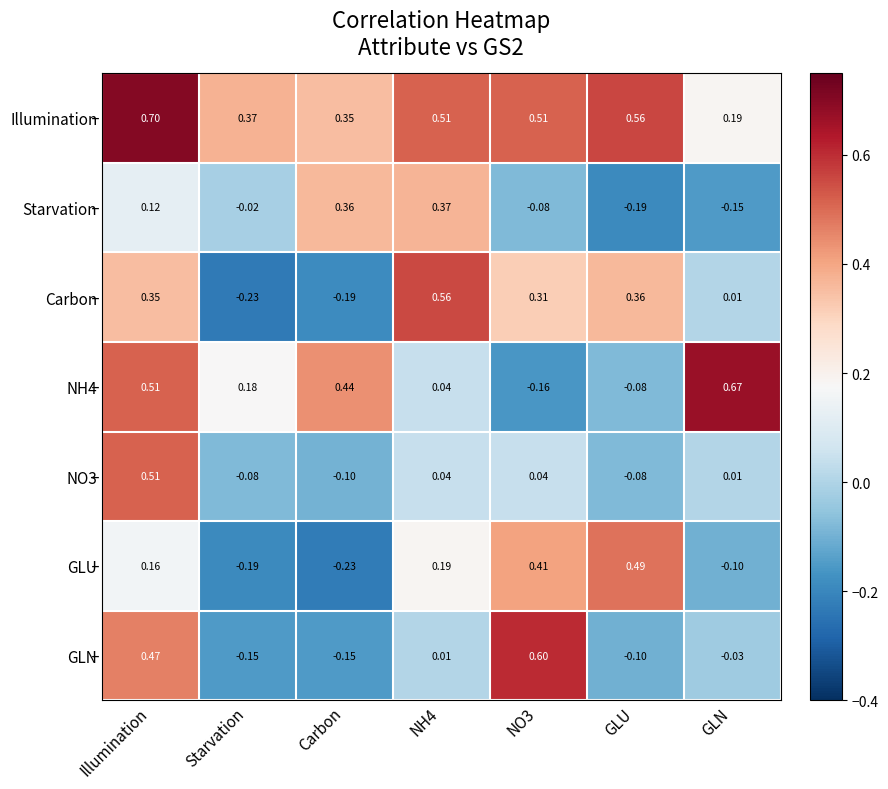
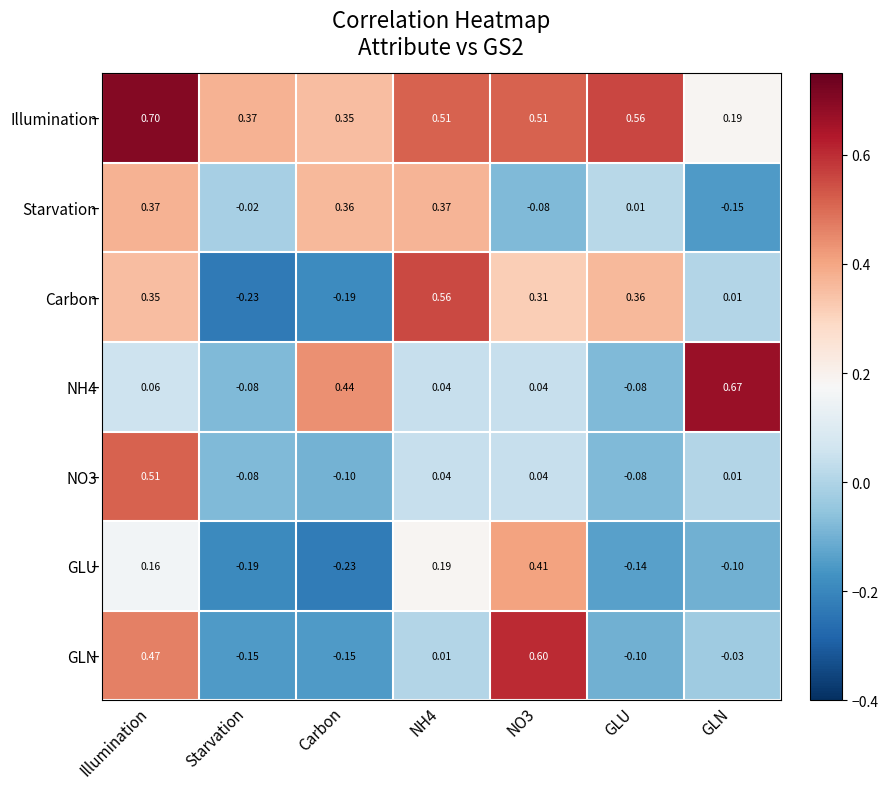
  {
    "Illumination": {
      "Illumination": 0.70,
      "Starvation": 0.37,
      "Carbon": 0.35,
      "NH4": 0.51,
      "NO3": 0.51,
      "GLU": 0.56,
      "GLN": 0.19
    },
    "Starvation": {
-     "Illumination": 0.12,
+     "Illumination": 0.37,
      "Starvation": -0.02,
      "Carbon": 0.36,
      "NH4": 0.37,
      "NO3": -0.08,
-     "GLU": -0.19,
+     "GLU": 0.01,
      "GLN": -0.15
    },
    "Carbon": {
      "Illumination": 0.35,
      "Starvation": -0.23,
      "Carbon": -0.19,
      "NH4": 0.56,
      "NO3": 0.31,
      "GLU": 0.36,
      "GLN": 0.01
    },
    "NH4": {
-     "Illumination": 0.51,
-     "Starvation": 0.18,
+     "Illumination": 0.06,
+     "Starvation": -0.08,
      "Carbon": 0.44,
      "NH4": 0.04,
-     "NO3": -0.16,
+     "NO3": 0.04,
      "GLU": -0.08,
      "GLN": 0.67
    },
    "NO3": {
      "Illumination": 0.51,
      "Starvation": -0.08,
      "Carbon": -0.10,
      "NH4": 0.04,
      "NO3": 0.04,
      "GLU": -0.08,
      "GLN": 0.01
    },
    "GLU": {
      "Illumination": 0.16,
      "Starvation": -0.19,
      "Carbon": -0.23,
      "NH4": 0.19,
      "NO3": 0.41,
-     "GLU": 0.49,
+     "GLU": -0.14,
      "GLN": -0.10
    },
    "GLN": {
      "Illumination": 0.47,
      "Starvation": -0.15,
      "Carbon": -0.15,
      "NH4": 0.01,
      "NO3": 0.60,
      "GLU": -0.10,
      "GLN": -0.03
    }
  }
